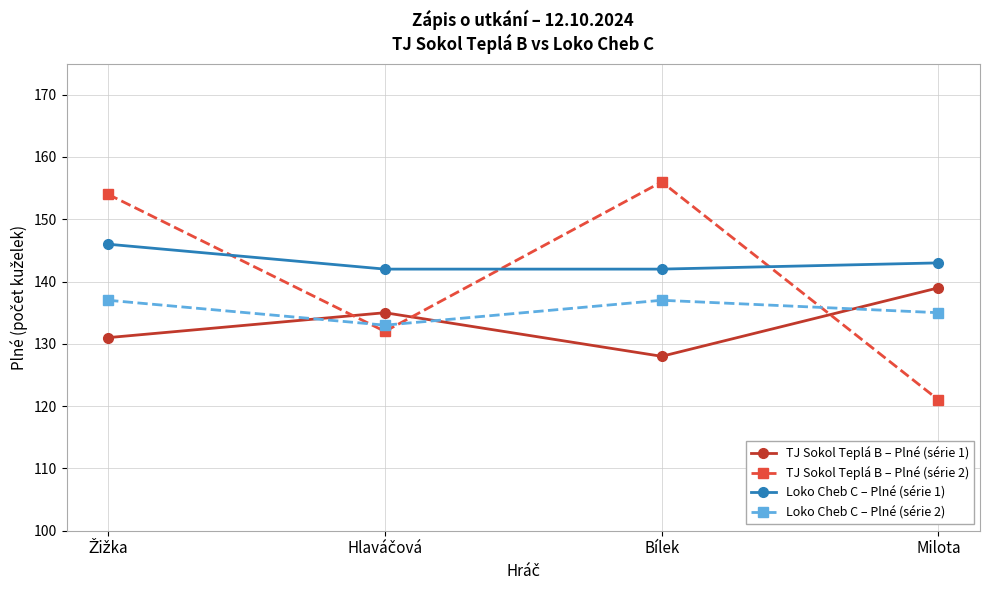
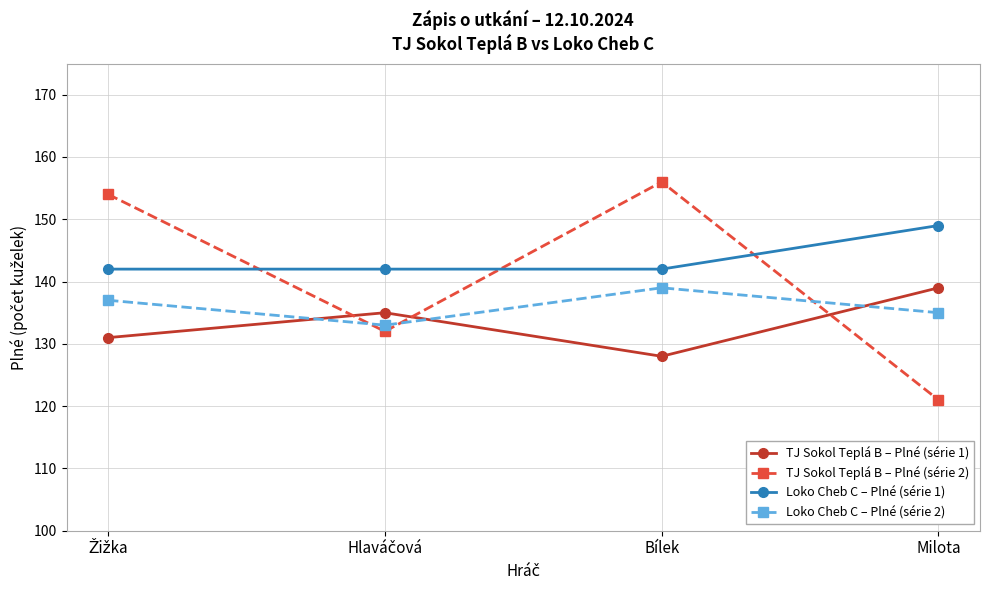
  {
    "Loko Cheb C – Plné (série 1)": {
-     "Žižka": 146,
+     "Žižka": 142,
      "Hlaváčová": 142,
      "Bílek": 142,
-     "Milota": 143
+     "Milota": 149
    },
    "Loko Cheb C – Plné (série 2)": {
      "Žižka": 137,
      "Hlaváčová": 133,
-     "Bílek": 137,
+     "Bílek": 139,
      "Milota": 135
    }
  }
